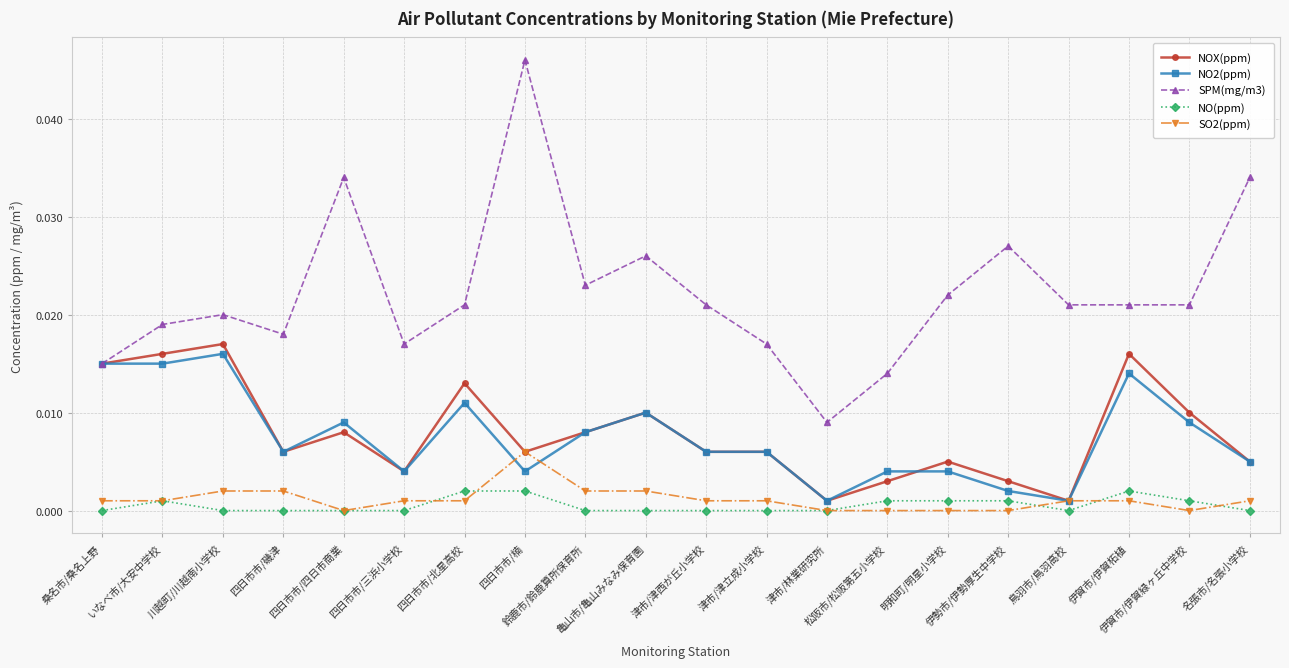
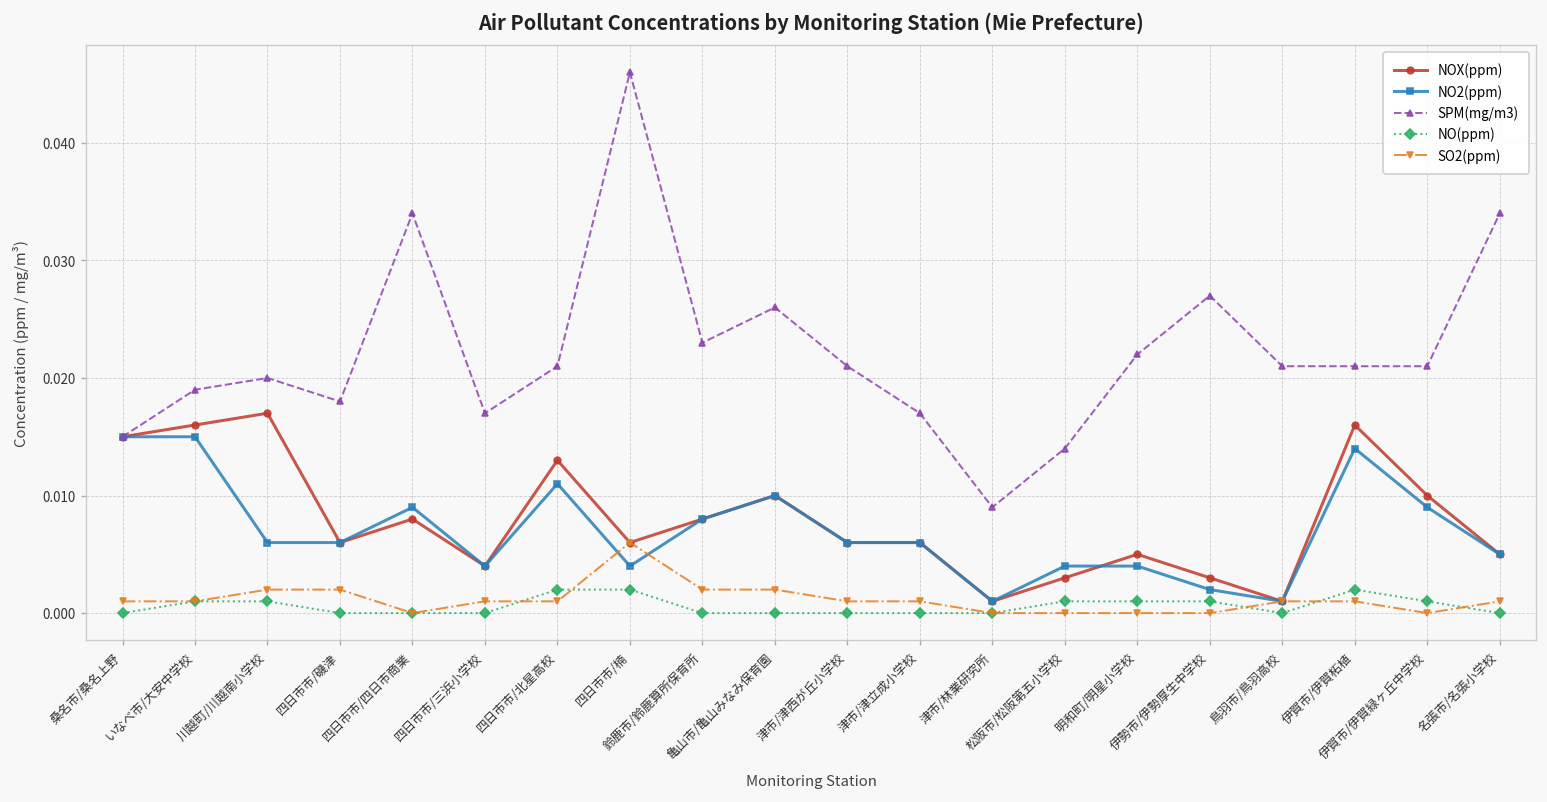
  {
    "NOX(ppm)": {
      "いなべ市/大安中学校": 0.016,
      "川越町/川越南小学校": 0.017,
      "四日市市/四日市商業": 0.008,
      "四日市市/北星高校": 0.013,
      "松阪市/松阪第五小学校": 0.003,
      "明和町/明星小学校": 0.005,
      "伊勢市/伊勢厚生中学校": 0.003,
      "伊賀市/伊賀柘植": 0.016,
      "伊賀市/伊賀緑ヶ丘中学校": 0.010
    },
    "NO2(ppm)": {
      "いなべ市/大安中学校": 0.015,
-     "川越町/川越南小学校": 0.016,
+     "川越町/川越南小学校": 0.006,
      "四日市市/四日市商業": 0.009,
      "四日市市/北星高校": 0.011,
      "四日市市/楠": 0.004,
      "松阪市/松阪第五小学校": 0.004,
      "明和町/明星小学校": 0.004,
      "伊勢市/伊勢厚生中学校": 0.002,
      "伊賀市/伊賀柘植": 0.014,
      "伊賀市/伊賀緑ヶ丘中学校": 0.009
    },
    "SPM(mg/m3)": {
      "いなべ市/大安中学校": 0.019,
      "川越町/川越南小学校": 0.020,
      "四日市市/磯津": 0.018,
      "四日市市/四日市商業": 0.034,
      "四日市市/三浜小学校": 0.017,
      "四日市市/北星高校": 0.021,
      "四日市市/楠": 0.046,
      "鈴鹿市/鈴鹿算所保育所": 0.023,
      "亀山市/亀山みなみ保育園": 0.026,
      "津市/津西が丘小学校": 0.021,
      "津市/津立成小学校": 0.017,
      "津市/林業研究所": 0.009,
      "松阪市/松阪第五小学校": 0.014,
      "明和町/明星小学校": 0.022,
      "伊勢市/伊勢厚生中学校": 0.027,
      "鳥羽市/鳥羽高校": 0.021,
      "伊賀市/伊賀柘植": 0.021,
      "伊賀市/伊賀緑ヶ丘中学校": 0.021,
      "名張市/名張小学校": 0.034
    },
    "NO(ppm)": {
      "桑名市/桑名上野": 0.000,
-     "川越町/川越南小学校": 0.000,
+     "川越町/川越南小学校": 0.001,
      "四日市市/磯津": 0.000,
      "四日市市/三浜小学校": 0.000,
      "四日市市/北星高校": 0.002,
      "四日市市/楠": 0.002,
      "鈴鹿市/鈴鹿算所保育所": 0.000,
      "亀山市/亀山みなみ保育園": 0.000,
      "津市/津西が丘小学校": 0.000,
      "津市/津立成小学校": 0.000,
      "松阪市/松阪第五小学校": 0.001,
      "明和町/明星小学校": 0.001,
      "伊勢市/伊勢厚生中学校": 0.001,
      "鳥羽市/鳥羽高校": 0.000,
      "伊賀市/伊賀柘植": 0.002,
      "伊賀市/伊賀緑ヶ丘中学校": 0.001,
      "名張市/名張小学校": 0.000
    },
    "SO2(ppm)": {
      "桑名市/桑名上野": 0.001,
      "川越町/川越南小学校": 0.002,
      "四日市市/磯津": 0.002,
      "四日市市/三浜小学校": 0.001,
      "四日市市/北星高校": 0.001,
      "鈴鹿市/鈴鹿算所保育所": 0.002,
      "亀山市/亀山みなみ保育園": 0.002,
      "津市/津西が丘小学校": 0.001,
      "津市/津立成小学校": 0.001,
      "松阪市/松阪第五小学校": 0.000,
      "明和町/明星小学校": 0.000,
      "伊勢市/伊勢厚生中学校": 0.000,
      "伊賀市/伊賀柘植": 0.001,
      "伊賀市/伊賀緑ヶ丘中学校": 0.000,
      "名張市/名張小学校": 0.001
    }
  }
